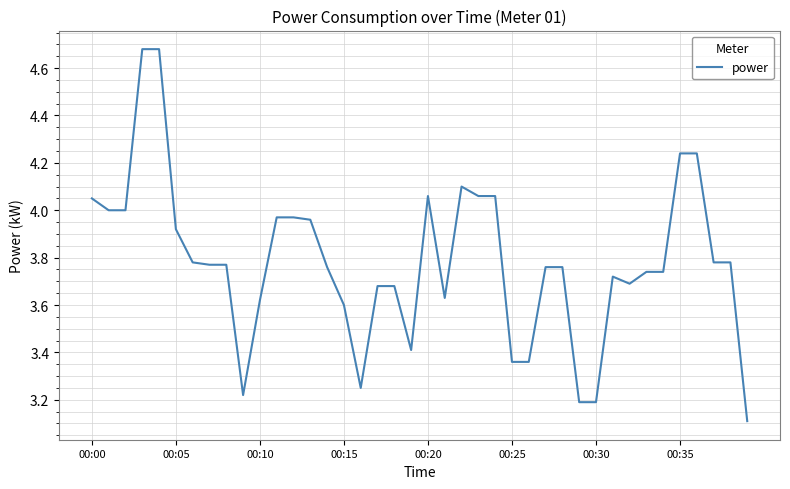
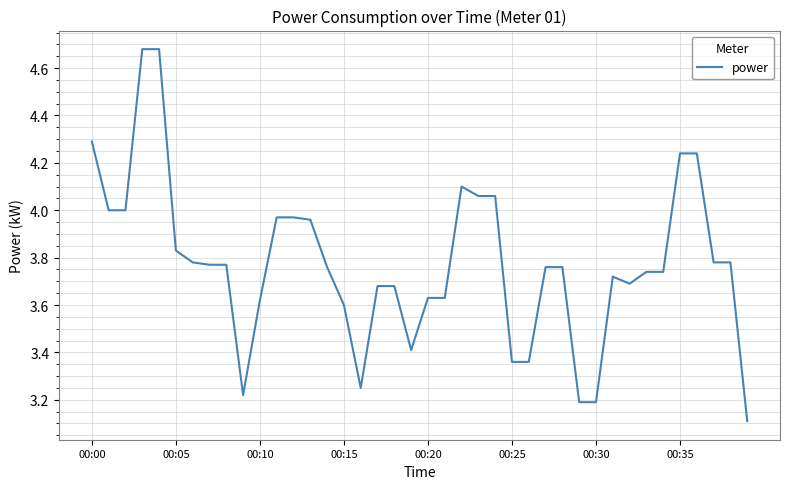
  {
-   "00:00": 4.05,
-   "00:05": 3.92,
+   "00:00": 4.29,
+   "00:05": 3.83,
    "00:10": 3.62,
    "00:15": 3.60,
-   "00:20": 4.06,
+   "00:20": 3.63,
    "00:25": 3.36,
    "00:30": 3.19,
    "00:35": 4.24
  }
